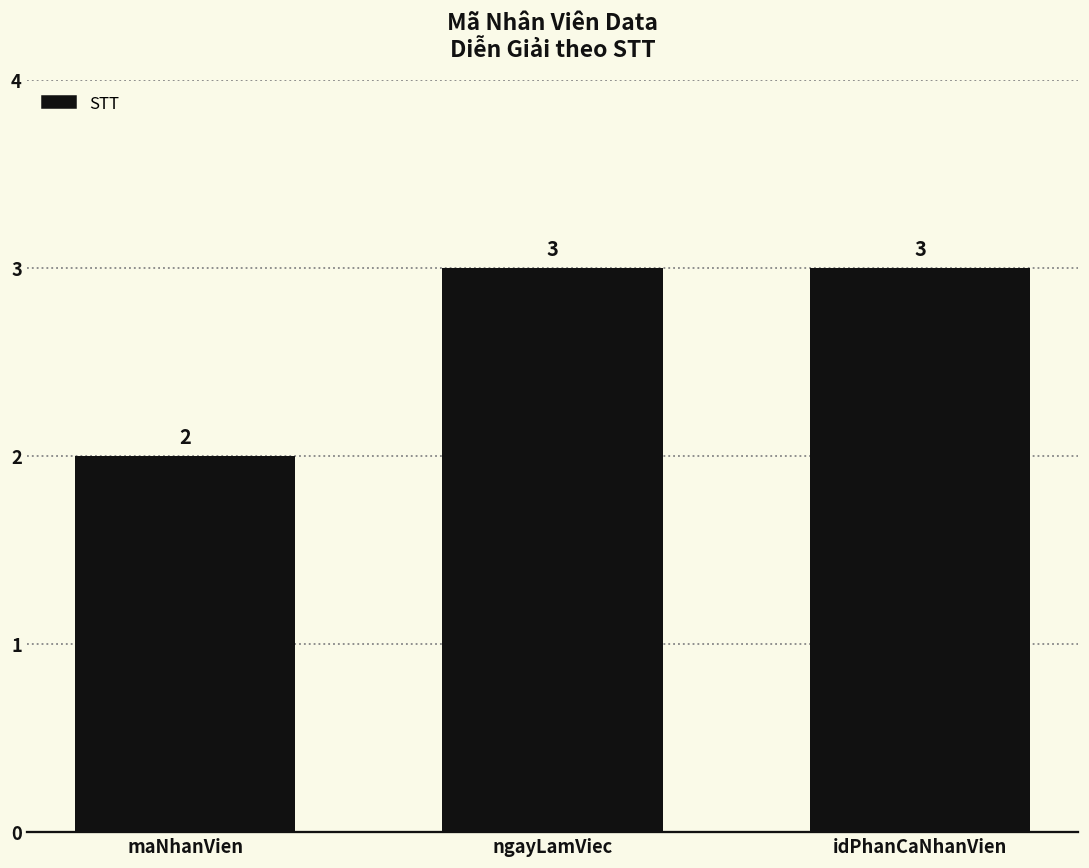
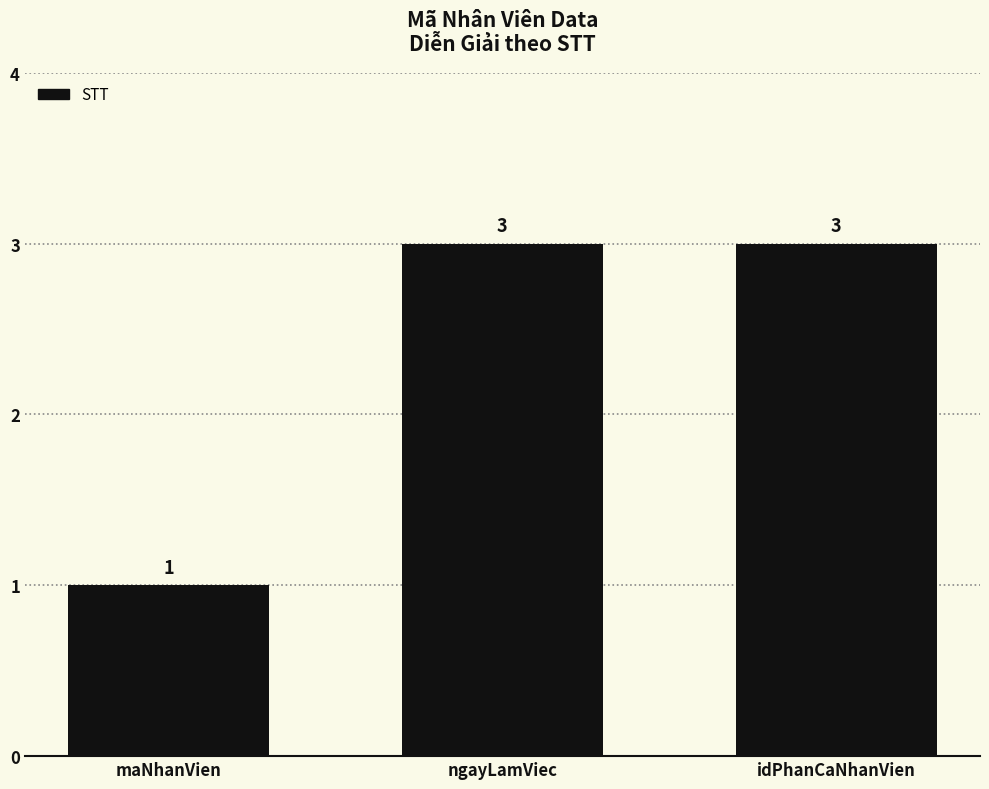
  {
-   "maNhanVien": 2,
+   "maNhanVien": 1,
    "ngayLamViec": 3,
    "idPhanCaNhanVien": 3
  }
